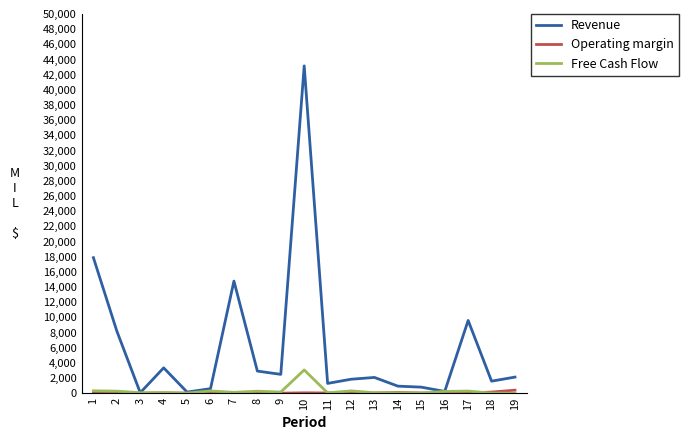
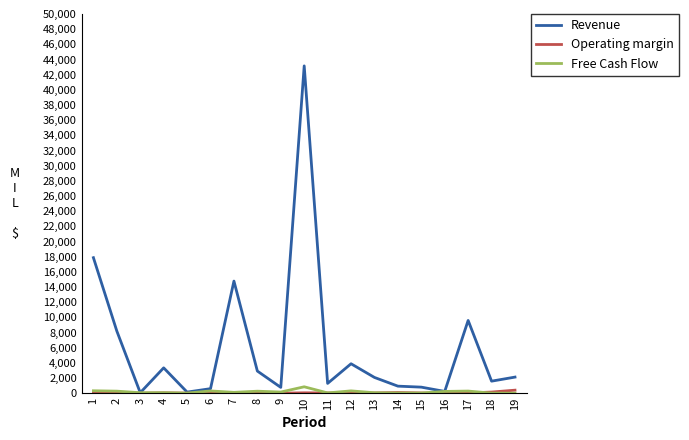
  {
    "Revenue": {
      "1": "18,000",
      "2": "8,000",
      "4": "3,000",
      "7": "15,000",
      "8": "3,000",
-     "9": "2,000",
+     "9": "1,000",
      "10": "43,000",
      "11": "1,000",
-     "12": "2,000",
+     "12": "4,000",
      "13": "2,000",
      "14": "1,000",
      "15": "1,000",
      "17": "10,000",
      "18": "2,000",
      "19": "2,000"
    },
    "Operating margin": {
      "10": "0",
      "19": "0"
    },
    "Free Cash Flow": {
-     "10": "3,000",
+     "10": "1,000",
      "19": "0"
    }
  }
